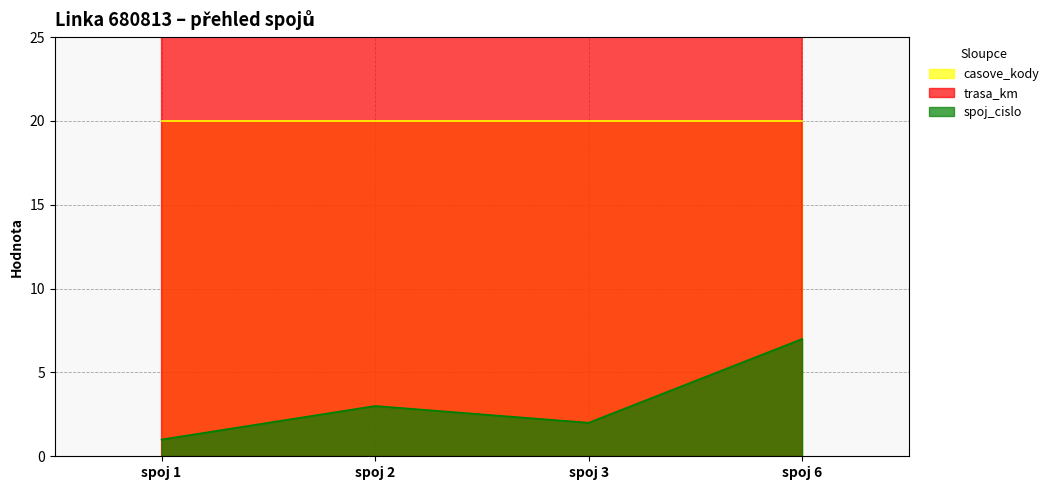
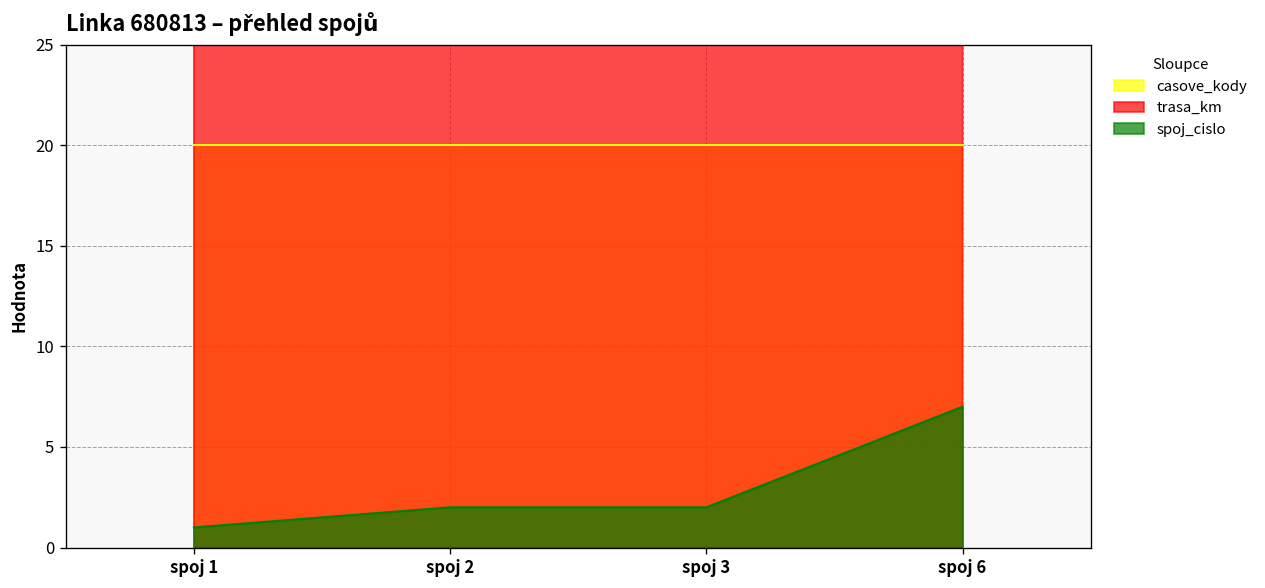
  {
    "casove_kody": {
      "spoj 1": 20,
      "spoj 2": 20,
      "spoj 3": 20,
      "spoj 6": 20
    },
    "spoj_cislo": {
      "spoj 1": 1,
-     "spoj 2": 3,
+     "spoj 2": 2,
      "spoj 3": 2,
      "spoj 6": 7
    }
  }
